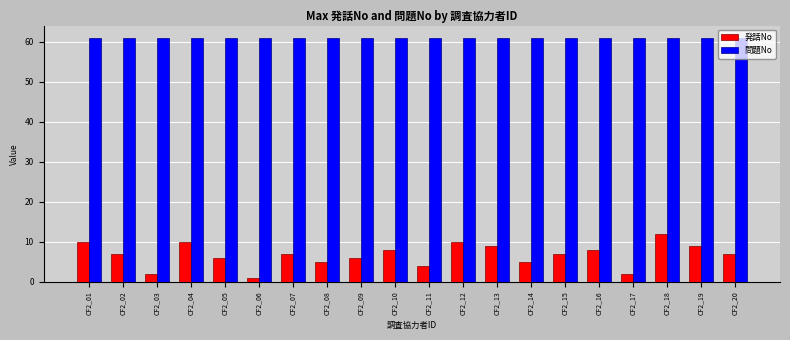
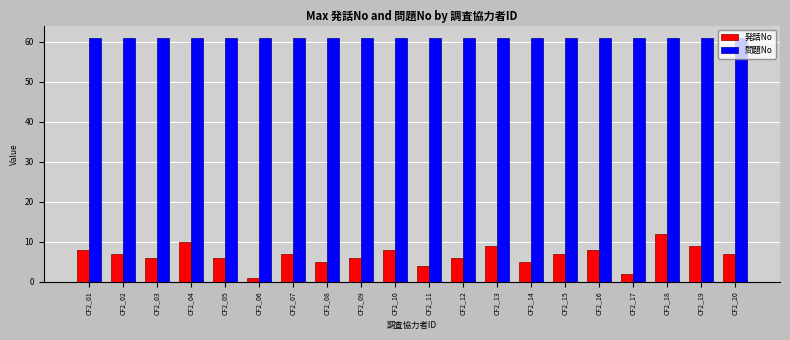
  {
    "発話No": {
-     "CF2_01": 10,
+     "CF2_01": 8,
      "CF2_02": 7,
-     "CF2_03": 2,
+     "CF2_03": 6,
      "CF2_04": 10,
      "CF2_05": 6,
      "CF2_06": 1,
      "CF2_07": 7,
      "CF2_08": 5,
      "CF2_09": 6,
      "CF2_10": 8,
      "CF2_11": 4,
-     "CF2_12": 10,
+     "CF2_12": 6,
      "CF2_13": 9,
      "CF2_14": 5,
      "CF2_15": 7,
      "CF2_16": 8,
      "CF2_17": 2,
      "CF2_18": 12,
      "CF2_19": 9,
      "CF2_20": 7
    },
    "問題No": {
      "CF2_01": 61,
      "CF2_02": 61,
      "CF2_03": 61,
      "CF2_04": 61,
      "CF2_05": 61,
      "CF2_06": 61,
      "CF2_07": 61,
      "CF2_08": 61,
      "CF2_09": 61,
      "CF2_10": 61,
      "CF2_11": 61,
      "CF2_12": 61,
      "CF2_13": 61,
      "CF2_14": 61,
      "CF2_15": 61,
      "CF2_16": 61,
      "CF2_17": 61,
      "CF2_18": 61,
      "CF2_19": 61
    }
  }
